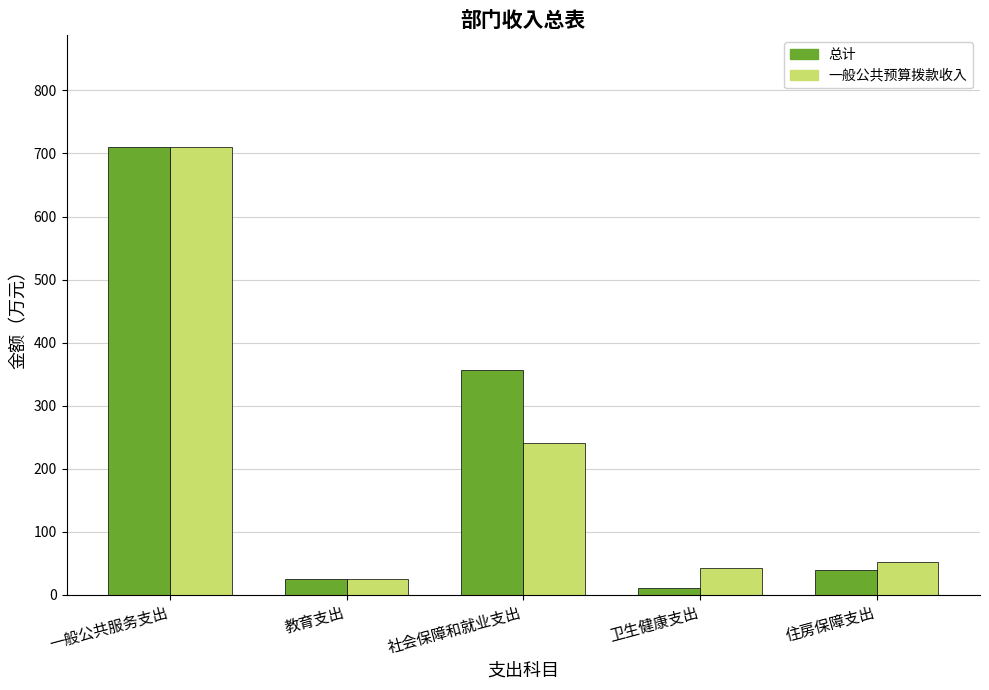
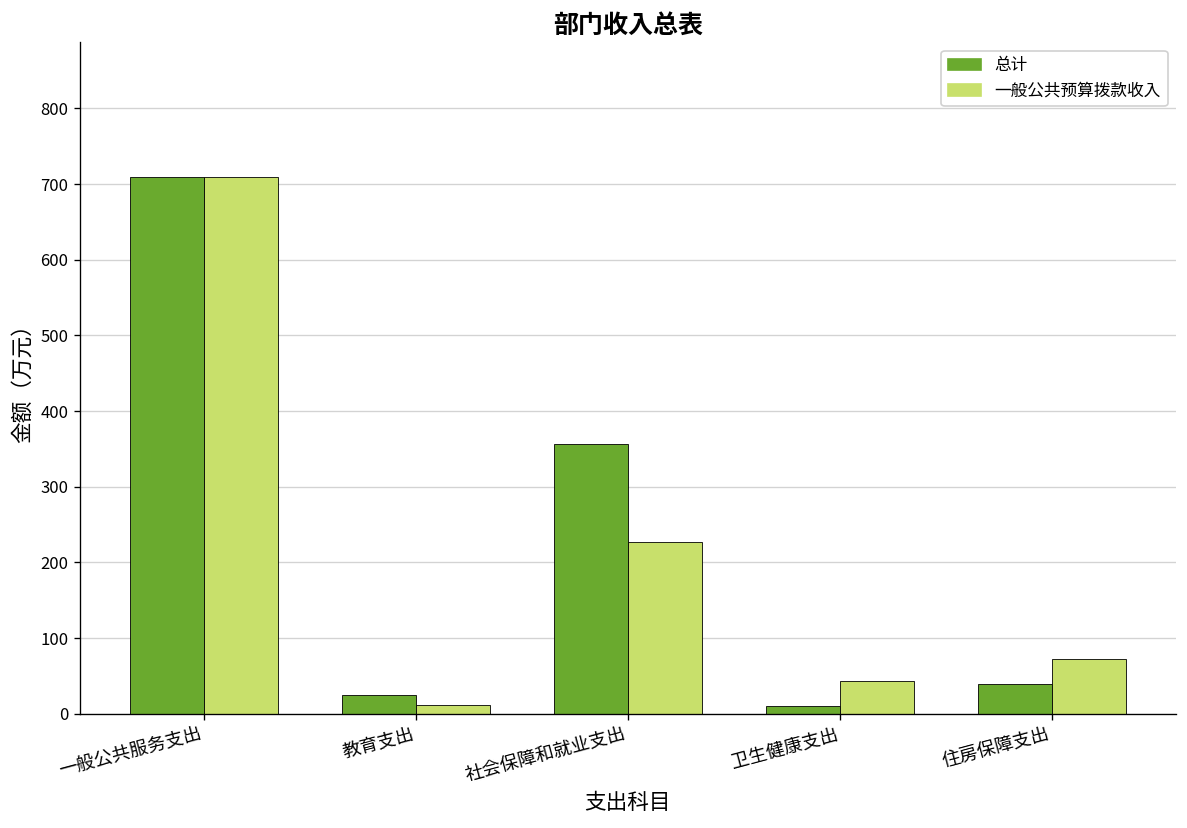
  {
    "总计": {
      "一般公共服务支出": 710,
      "教育支出": 30,
      "社会保障和就业支出": 360,
      "卫生健康支出": 10,
      "住房保障支出": 40
    },
    "一般公共预算拨款收入": {
      "一般公共服务支出": 710,
-     "教育支出": 30,
-     "社会保障和就业支出": 240,
+     "教育支出": 10,
+     "社会保障和就业支出": 230,
      "卫生健康支出": 40,
-     "住房保障支出": 50
+     "住房保障支出": 70
    }
  }
